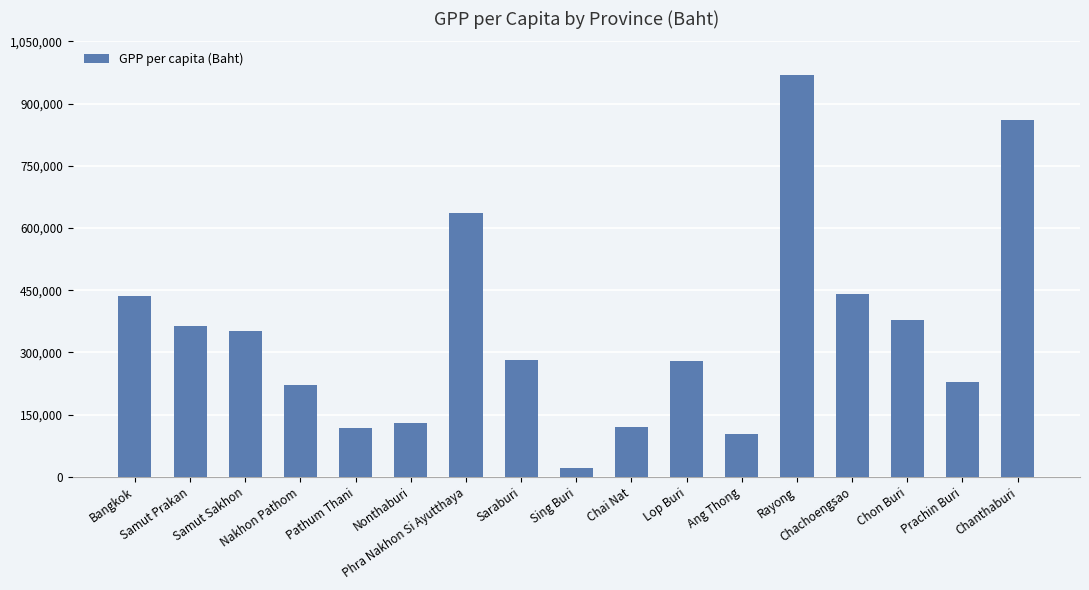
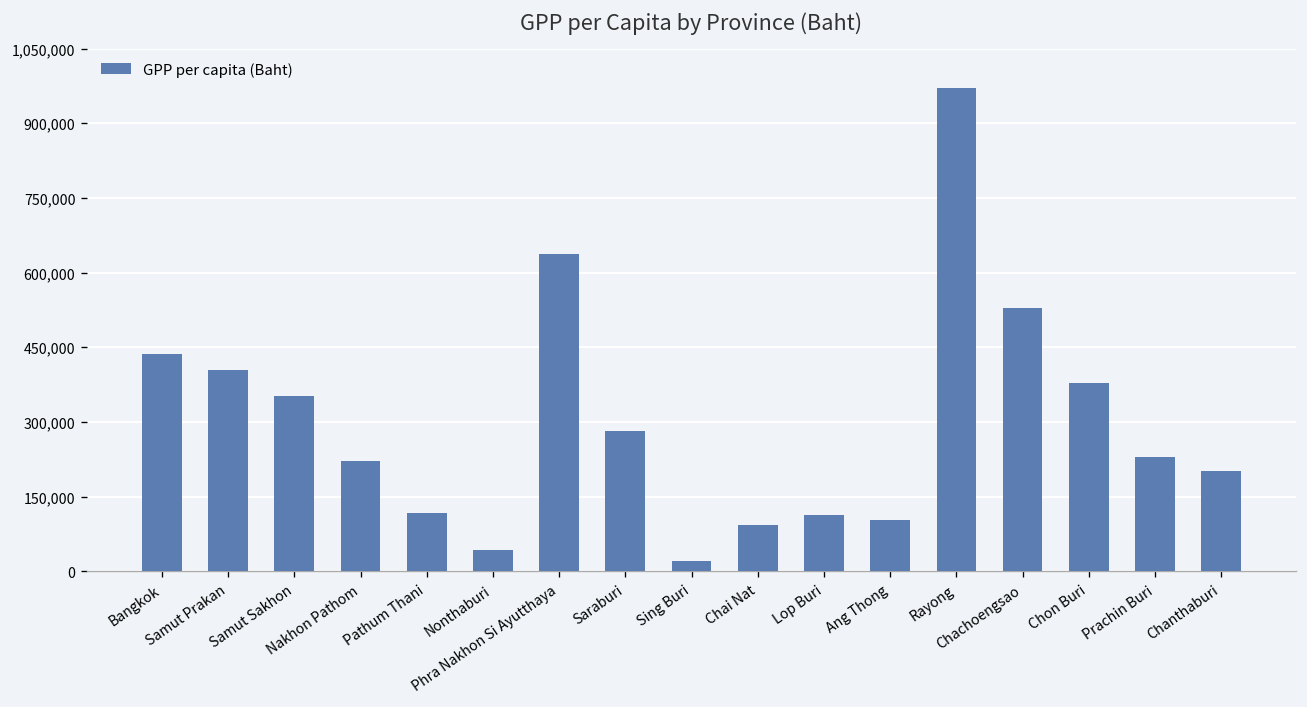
  {
    "Bangkok": "440,000",
-   "Samut Prakan": "360,000",
+   "Samut Prakan": "400,000",
    "Samut Sakhon": "350,000",
    "Nakhon Pathom": "220,000",
    "Pathum Thani": "120,000",
-   "Nonthaburi": "130,000",
+   "Nonthaburi": "40,000",
    "Phra Nakhon Si Ayutthaya": "640,000",
    "Saraburi": "280,000",
    "Sing Buri": "20,000",
-   "Chai Nat": "120,000",
-   "Lop Buri": "280,000",
+   "Chai Nat": "90,000",
+   "Lop Buri": "110,000",
    "Ang Thong": "100,000",
    "Rayong": "970,000",
-   "Chachoengsao": "440,000",
+   "Chachoengsao": "530,000",
    "Chon Buri": "380,000",
    "Prachin Buri": "230,000",
-   "Chanthaburi": "860,000"
+   "Chanthaburi": "200,000"
  }
